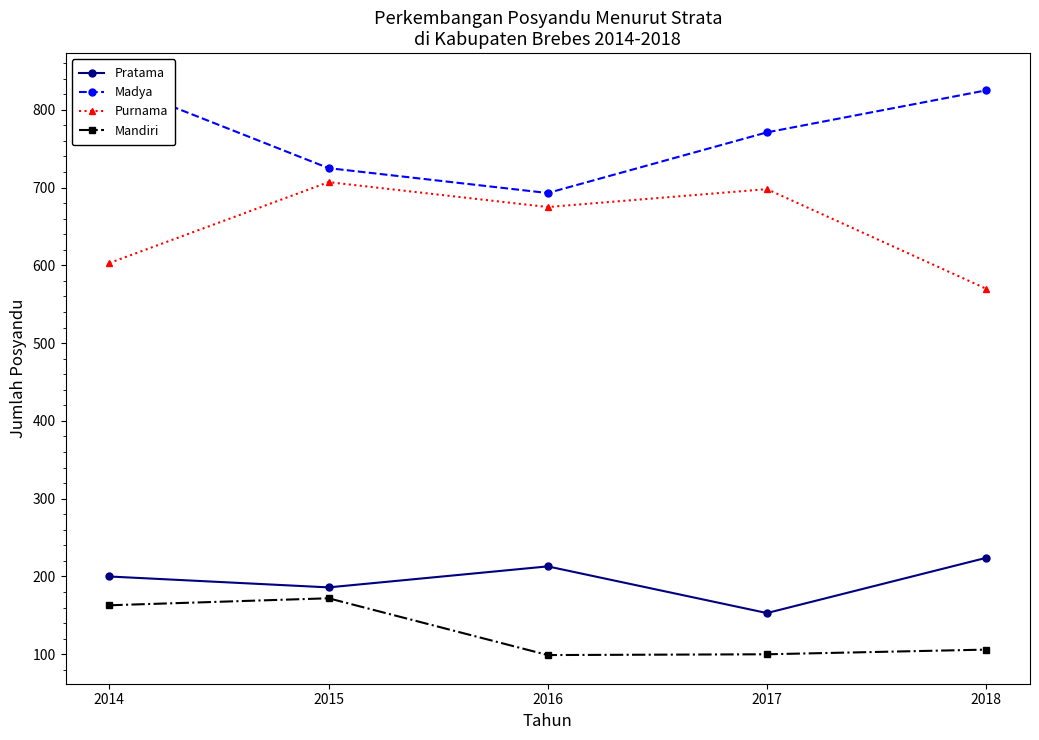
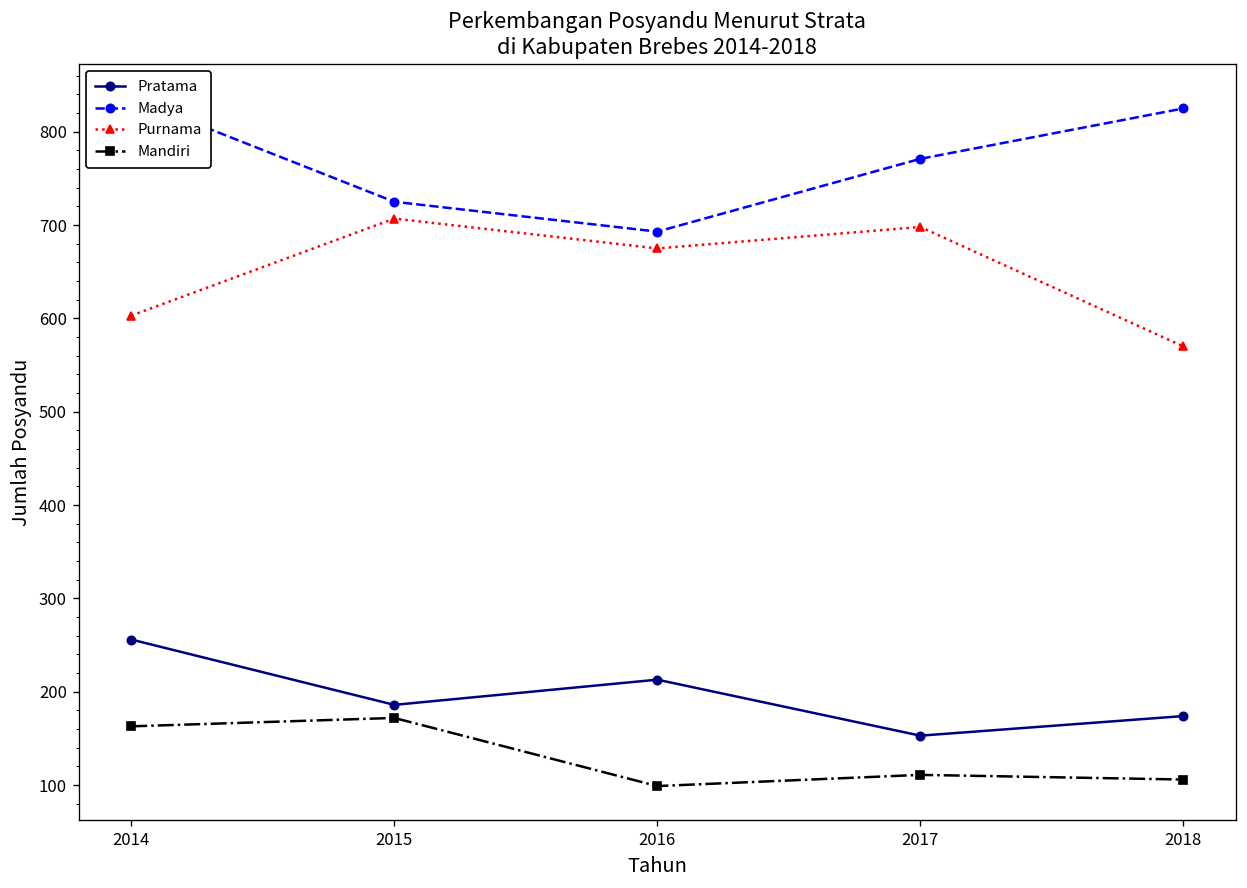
  {
    "Pratama": {
-     "2014": 200,
+     "2014": 260,
      "2015": 190,
      "2016": 210,
      "2017": 150,
-     "2018": 220
+     "2018": 170
    },
    "Madya": {
      "2015": 730,
      "2016": 690,
      "2017": 770,
      "2018": 830
    },
    "Purnama": {
      "2014": 600,
      "2015": 710,
      "2016": 680,
      "2017": 700,
      "2018": 570
    },
    "Mandiri": {
      "2014": 160,
      "2015": 170,
      "2016": 100,
-     "2017": 100,
+     "2017": 110,
      "2018": 110
    }
  }
